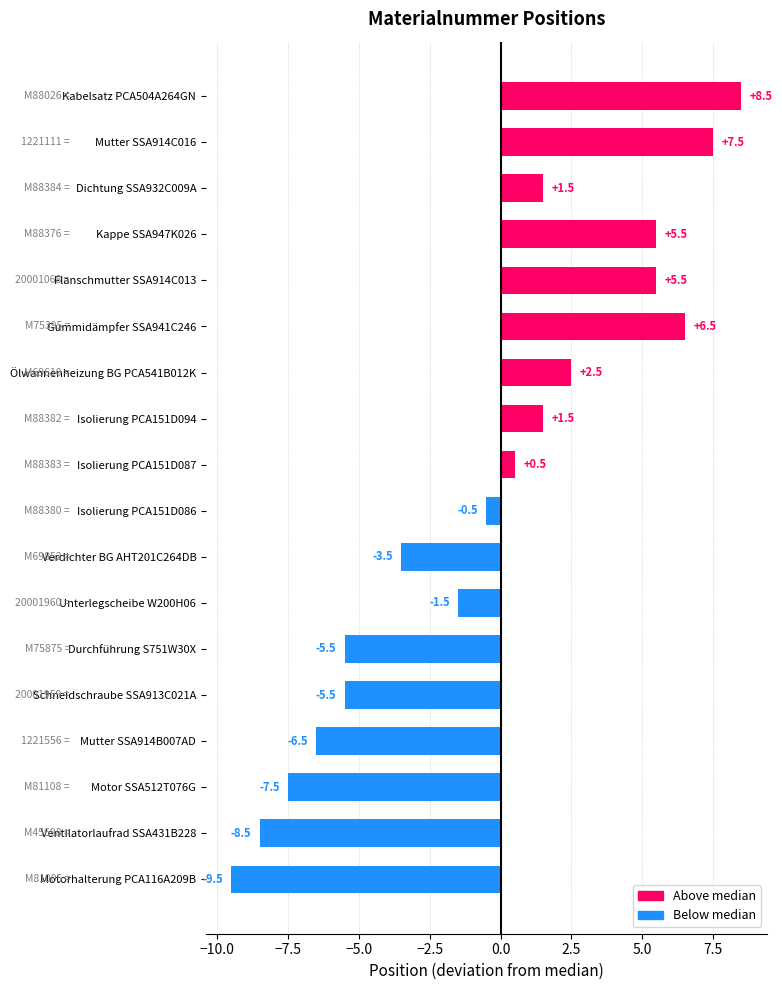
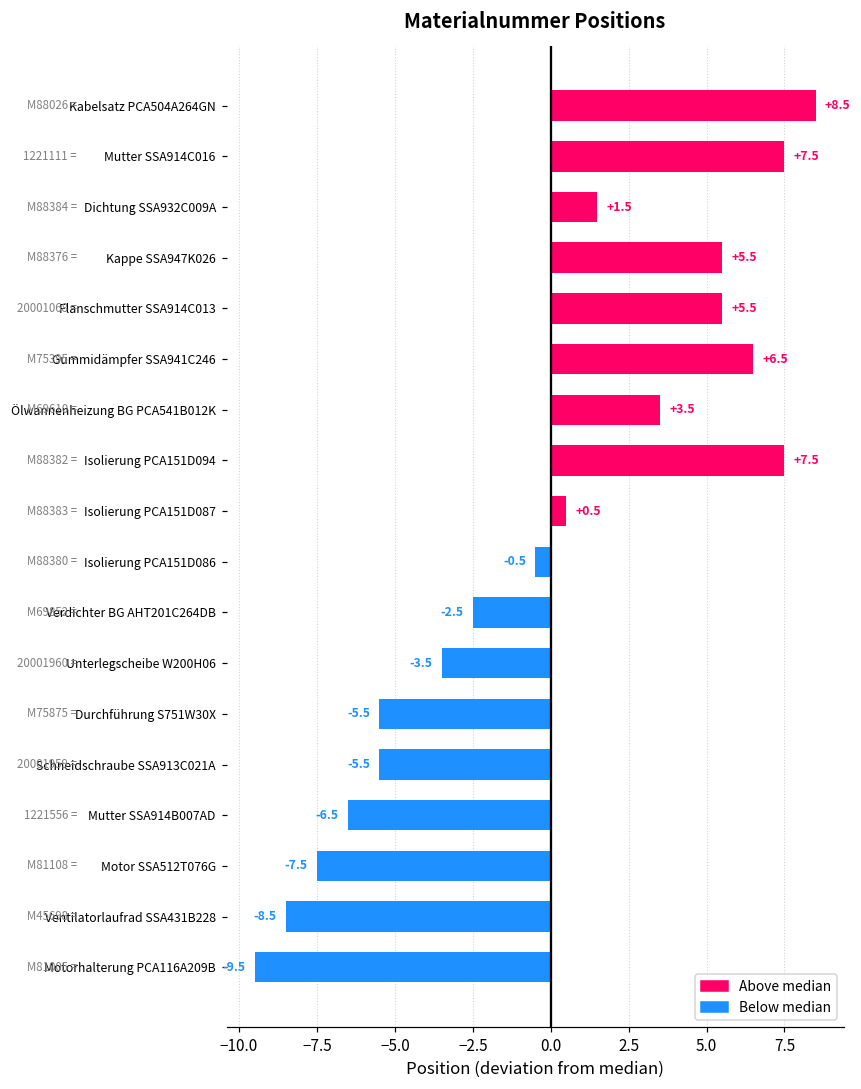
  {
    "Kabelsatz PCA504A264GN": "+8.5",
    "Mutter SSA914C016": "+7.5",
    "Dichtung SSA932C009A": "+1.5",
    "Kappe SSA947K026": "+5.5",
    "Flanschmutter SSA914C013": "+5.5",
    "Gummidämpfer SSA941C246": "+6.5",
-   "Ölwannenheizung BG PCA541B012K": "+2.5",
-   "Isolierung PCA151D094": "+1.5",
+   "Ölwannenheizung BG PCA541B012K": "+3.5",
+   "Isolierung PCA151D094": "+7.5",
    "Isolierung PCA151D087": "+0.5",
    "Isolierung PCA151D086": "-0.5",
-   "Verdichter BG AHT201C264DB": "-3.5",
-   "Unterlegscheibe W200H06": "-1.5",
+   "Verdichter BG AHT201C264DB": "-2.5",
+   "Unterlegscheibe W200H06": "-3.5",
    "Durchführung S751W30X": "-5.5",
    "Schneidschraube SSA913C021A": "-5.5",
    "Mutter SSA914B007AD": "-6.5",
    "Motor SSA512T076G": "-7.5",
    "Ventilatorlaufrad SSA431B228": "-8.5",
    "Motorhalterung PCA116A209B": "-9.5"
  }
